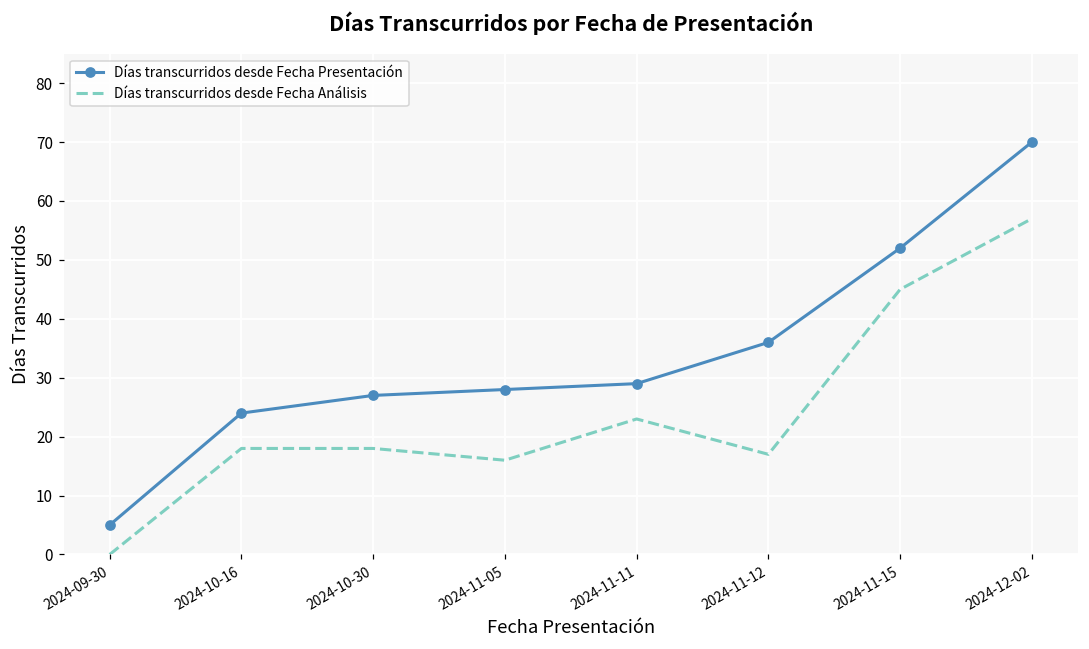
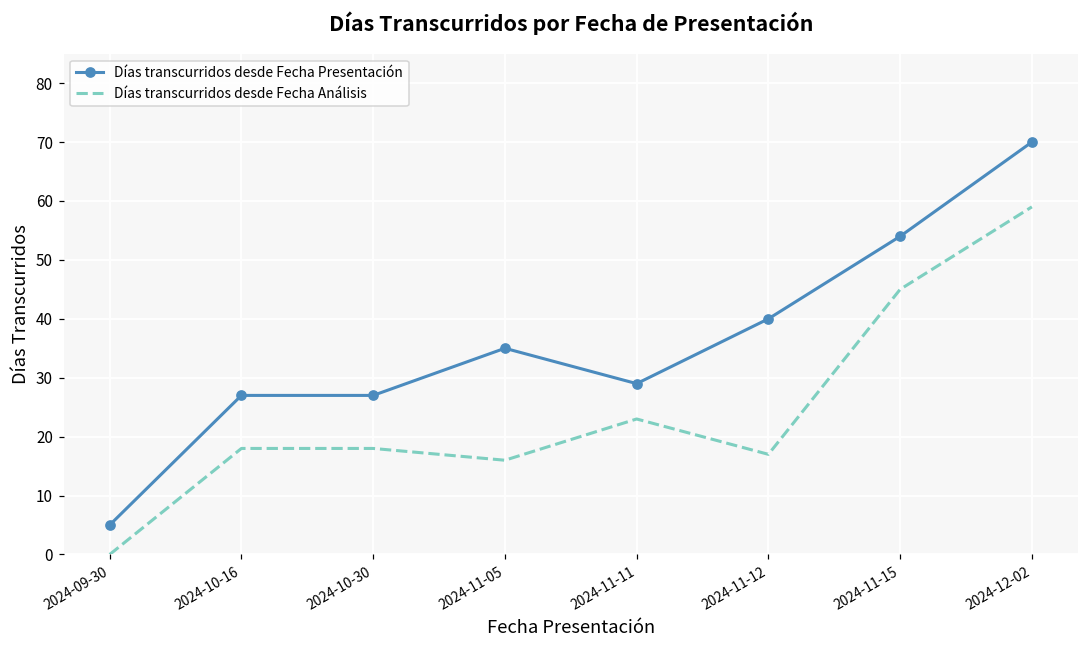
  {
    "Días transcurridos desde Fecha Presentación": {
      "2024-09-30": 5,
-     "2024-10-16": 24,
+     "2024-10-16": 27,
      "2024-10-30": 27,
-     "2024-11-05": 28,
+     "2024-11-05": 35,
      "2024-11-11": 29,
-     "2024-11-12": 36,
-     "2024-11-15": 52,
+     "2024-11-12": 40,
+     "2024-11-15": 54,
      "2024-12-02": 70
    },
    "Días transcurridos desde Fecha Análisis": {
      "2024-09-30": 0,
      "2024-10-16": 18,
      "2024-10-30": 18,
      "2024-11-05": 16,
      "2024-11-11": 23,
      "2024-11-12": 17,
      "2024-11-15": 45,
-     "2024-12-02": 57
+     "2024-12-02": 59
    }
  }
